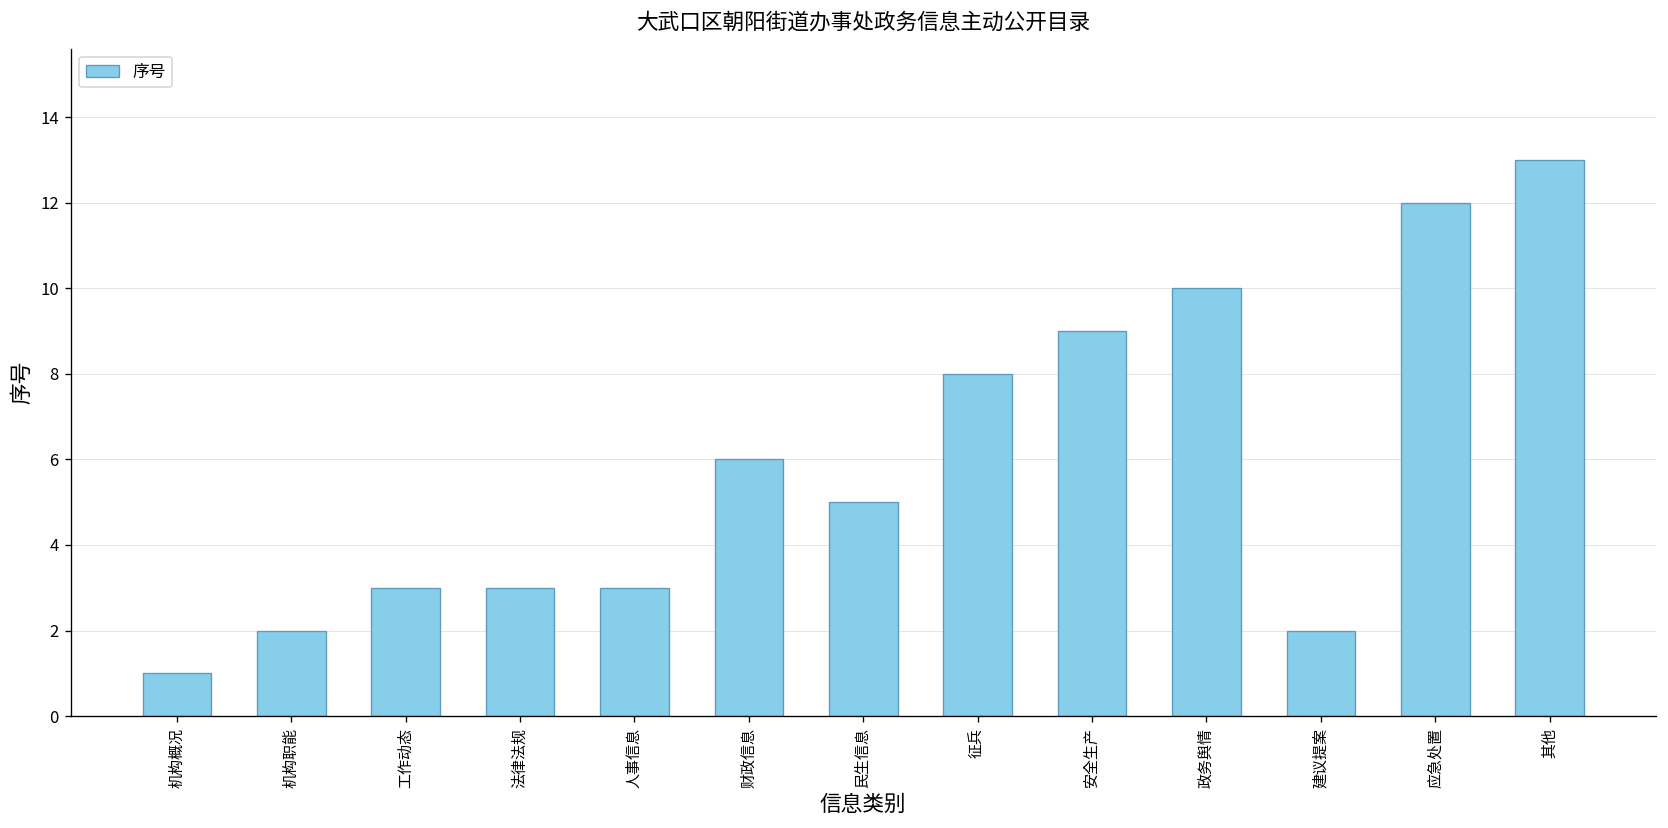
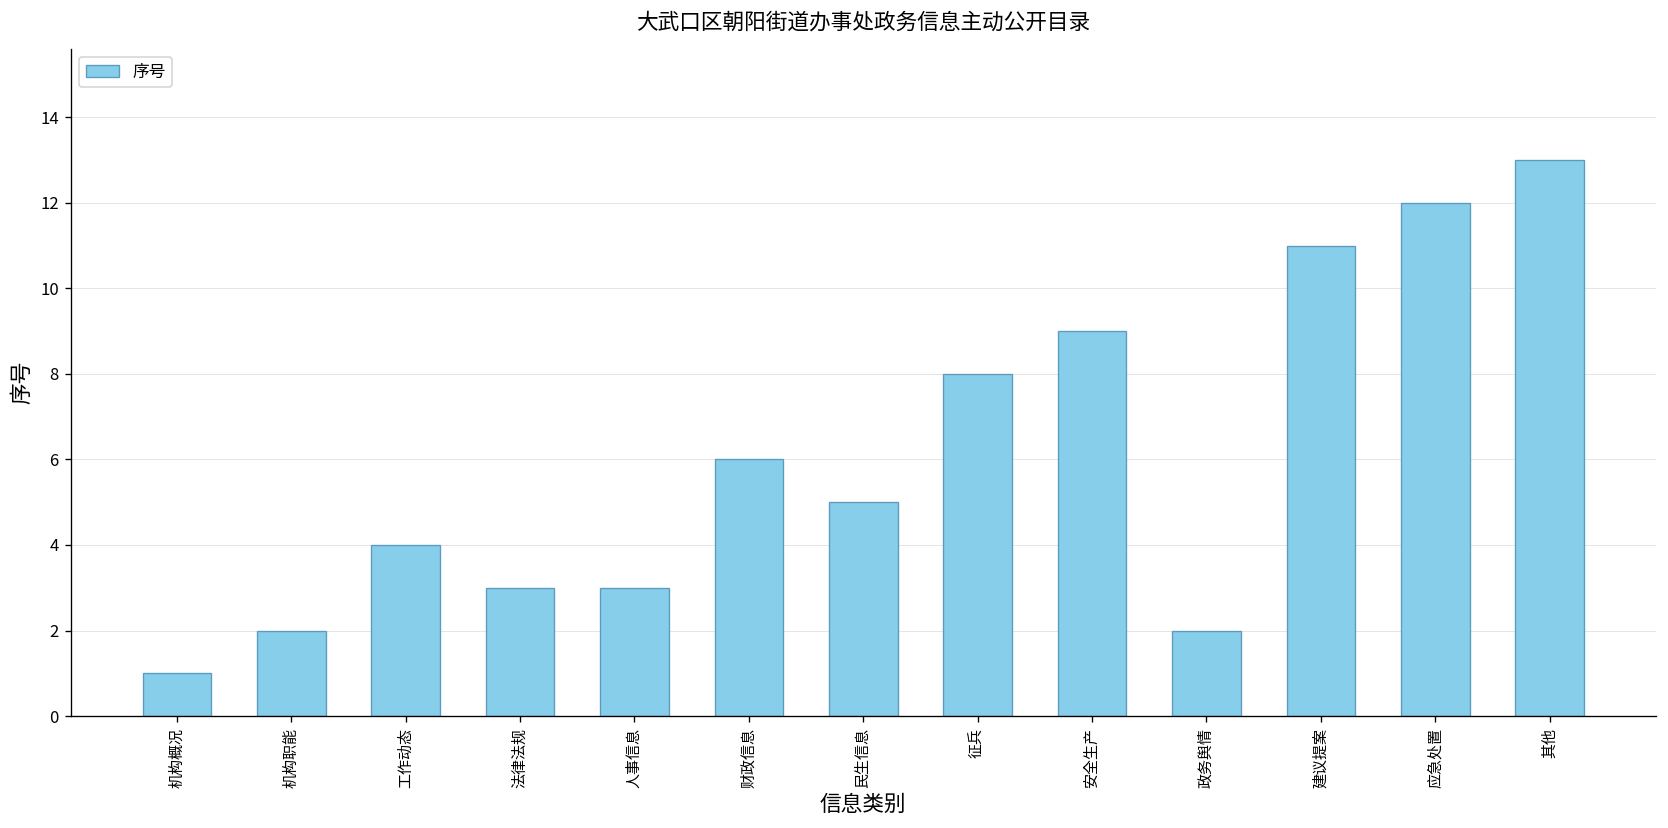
  {
    "机构概况": 1,
    "机构职能": 2,
-   "工作动态": 3,
+   "工作动态": 4,
    "法律法规": 3,
    "人事信息": 3,
    "财政信息": 6,
    "民生信息": 5,
    "征兵": 8,
    "安全生产": 9,
-   "政务舆情": 10,
-   "建议提案": 2,
+   "政务舆情": 2,
+   "建议提案": 11,
    "应急处置": 12,
    "其他": 13
  }
